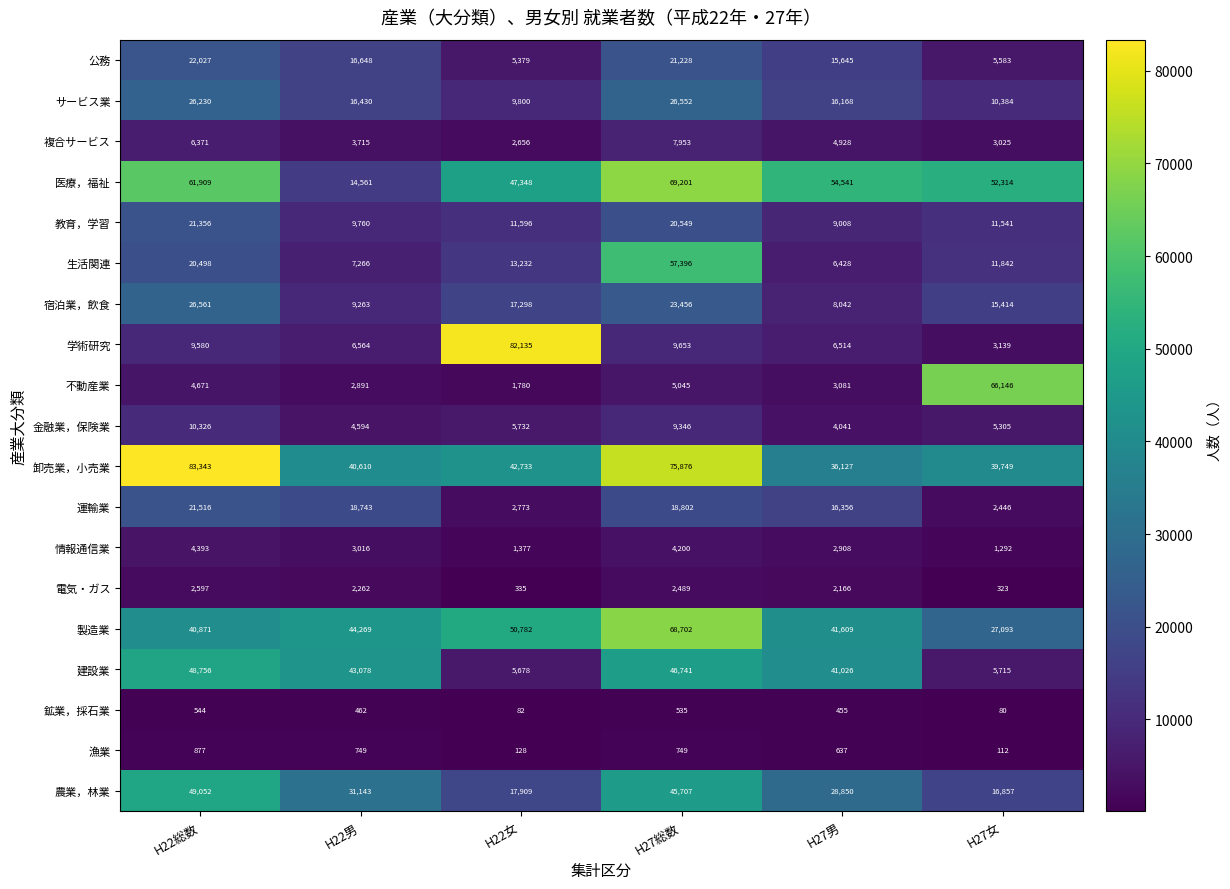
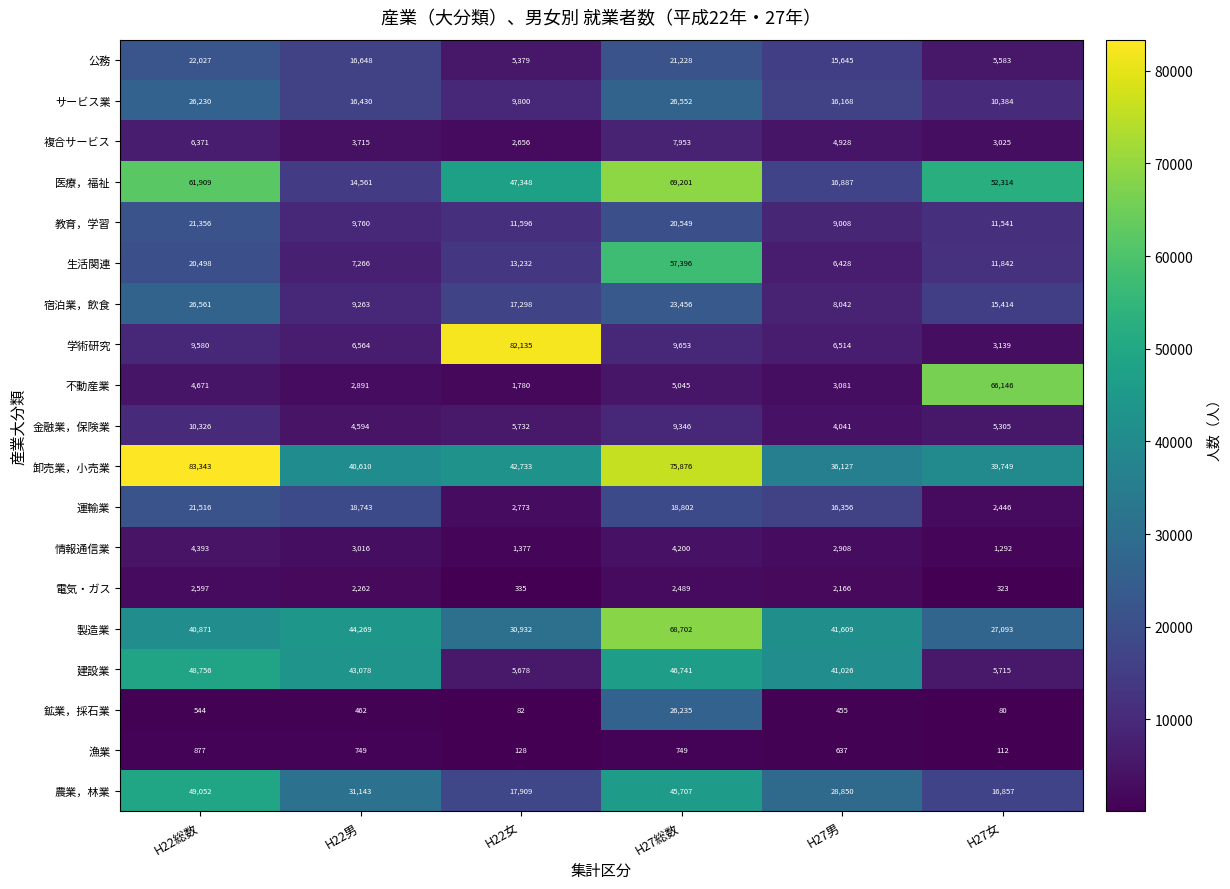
  {
    "公務": {
      "H22総数": "22,027",
      "H22男": "16,648",
      "H22女": "5,379",
      "H27総数": "21,228",
      "H27男": "15,645",
      "H27女": "5,583"
    },
    "サービス業": {
      "H22総数": "26,230",
      "H22男": "16,430",
      "H22女": "9,800",
      "H27総数": "26,552",
      "H27男": "16,168",
      "H27女": "10,384"
    },
    "複合サービス": {
      "H22総数": "6,371",
      "H22男": "3,715",
      "H22女": "2,656",
      "H27総数": "7,953",
      "H27男": "4,928",
      "H27女": "3,025"
    },
    "医療，福祉": {
      "H22総数": "61,909",
      "H22男": "14,561",
      "H22女": "47,348",
      "H27総数": "69,201",
-     "H27男": "54,541",
+     "H27男": "16,887",
      "H27女": "52,314"
    },
    "教育，学習": {
      "H22総数": "21,356",
      "H22男": "9,760",
      "H22女": "11,596",
      "H27総数": "20,549",
      "H27男": "9,008",
      "H27女": "11,541"
    },
    "生活関連": {
      "H22総数": "20,498",
      "H22男": "7,266",
      "H22女": "13,232",
      "H27総数": "57,396",
      "H27男": "6,428",
      "H27女": "11,842"
    },
    "宿泊業，飲食": {
      "H22総数": "26,561",
      "H22男": "9,263",
      "H22女": "17,298",
      "H27総数": "23,456",
      "H27男": "8,042",
      "H27女": "15,414"
    },
    "学術研究": {
      "H22総数": "9,580",
      "H22男": "6,564",
      "H22女": "82,135",
      "H27総数": "9,653",
      "H27男": "6,514",
      "H27女": "3,139"
    },
    "不動産業": {
      "H22総数": "4,671",
      "H22男": "2,891",
      "H22女": "1,780",
      "H27総数": "5,045",
      "H27男": "3,081",
      "H27女": "66,146"
    },
    "金融業，保険業": {
      "H22総数": "10,326",
      "H22男": "4,594",
      "H22女": "5,732",
      "H27総数": "9,346",
      "H27男": "4,041",
      "H27女": "5,305"
    },
    "卸売業，小売業": {
      "H22総数": "83,343",
      "H22男": "40,610",
      "H22女": "42,733",
      "H27総数": "75,876",
      "H27男": "36,127",
      "H27女": "39,749"
    },
    "運輸業": {
      "H22総数": "21,516",
      "H22男": "18,743",
      "H22女": "2,773",
      "H27総数": "18,802",
      "H27男": "16,356",
      "H27女": "2,446"
    },
    "情報通信業": {
      "H22総数": "4,393",
      "H22男": "3,016",
      "H22女": "1,377",
      "H27総数": "4,200",
      "H27男": "2,908",
      "H27女": "1,292"
    },
    "電気・ガス": {
      "H22総数": "2,597",
      "H22男": "2,262",
      "H22女": "335",
      "H27総数": "2,489",
      "H27男": "2,166",
      "H27女": "323"
    },
    "製造業": {
      "H22総数": "40,871",
      "H22男": "44,269",
-     "H22女": "50,782",
+     "H22女": "30,932",
      "H27総数": "68,702",
      "H27男": "41,609",
      "H27女": "27,093"
    },
    "建設業": {
      "H22総数": "48,756",
      "H22男": "43,078",
      "H22女": "5,678",
      "H27総数": "46,741",
      "H27男": "41,026",
      "H27女": "5,715"
    },
    "鉱業，採石業": {
      "H22総数": "544",
      "H22男": "462",
      "H22女": "82",
-     "H27総数": "535",
+     "H27総数": "26,235",
      "H27男": "455",
      "H27女": "80"
    },
    "漁業": {
      "H22総数": "877",
      "H22男": "749",
      "H22女": "128",
      "H27総数": "749",
      "H27男": "637",
      "H27女": "112"
    },
    "農業，林業": {
      "H22総数": "49,052",
      "H22男": "31,143",
      "H22女": "17,909",
      "H27総数": "45,707",
      "H27男": "28,850",
      "H27女": "16,857"
    }
  }
